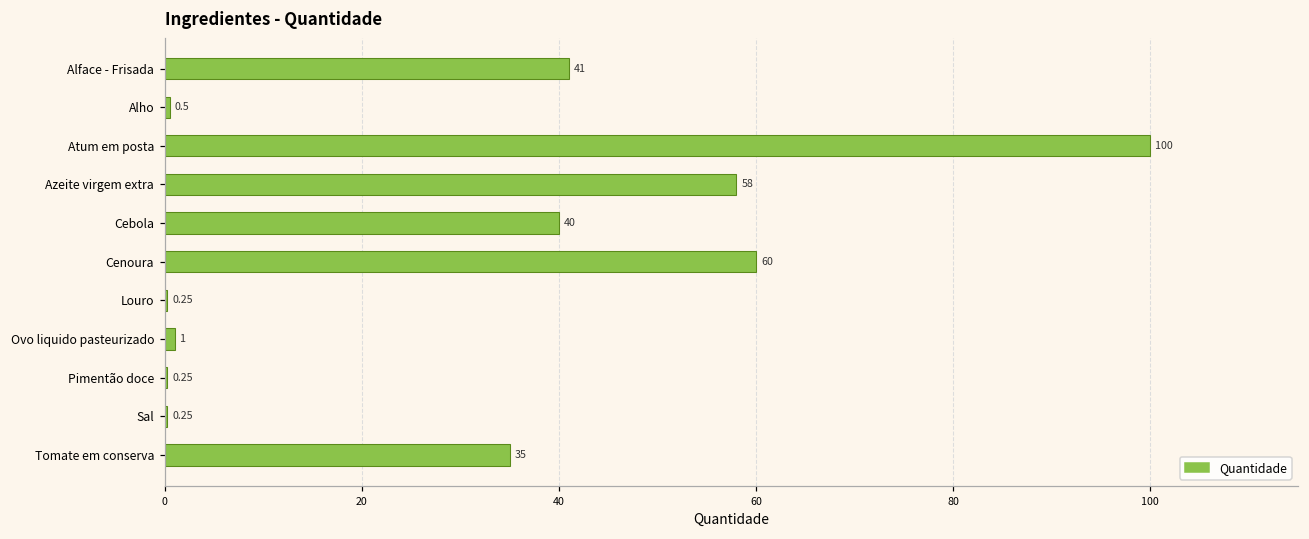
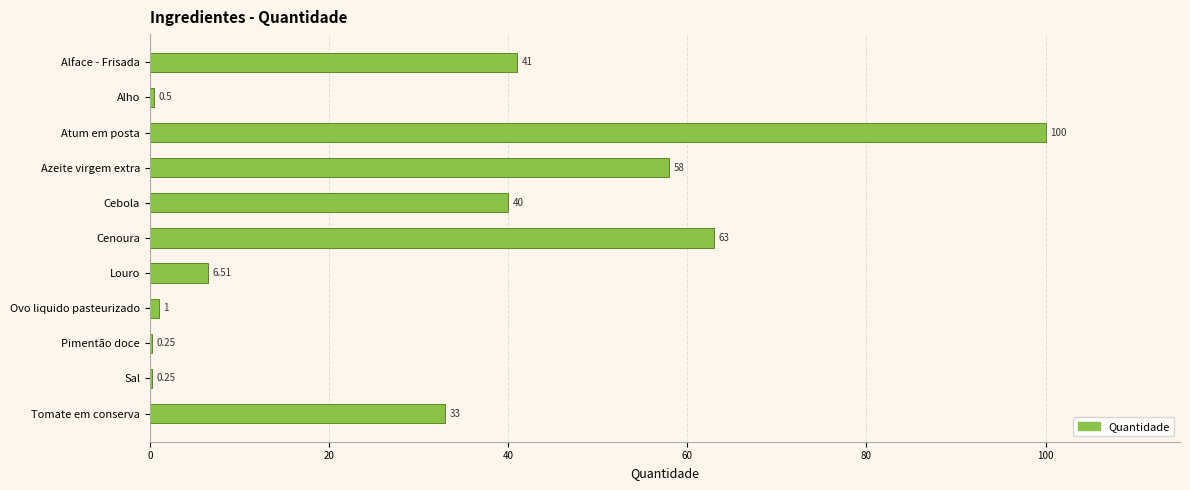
  {
    "Alface - Frisada": 41,
    "Alho": 0.5,
    "Atum em posta": 100,
    "Azeite virgem extra": 58,
    "Cebola": 40,
-   "Cenoura": 60,
-   "Louro": 0.25,
+   "Cenoura": 63,
+   "Louro": 6.51,
    "Ovo liquido pasteurizado": 1,
    "Pimentão doce": 0.25,
    "Sal": 0.25,
-   "Tomate em conserva": 35
+   "Tomate em conserva": 33
  }
